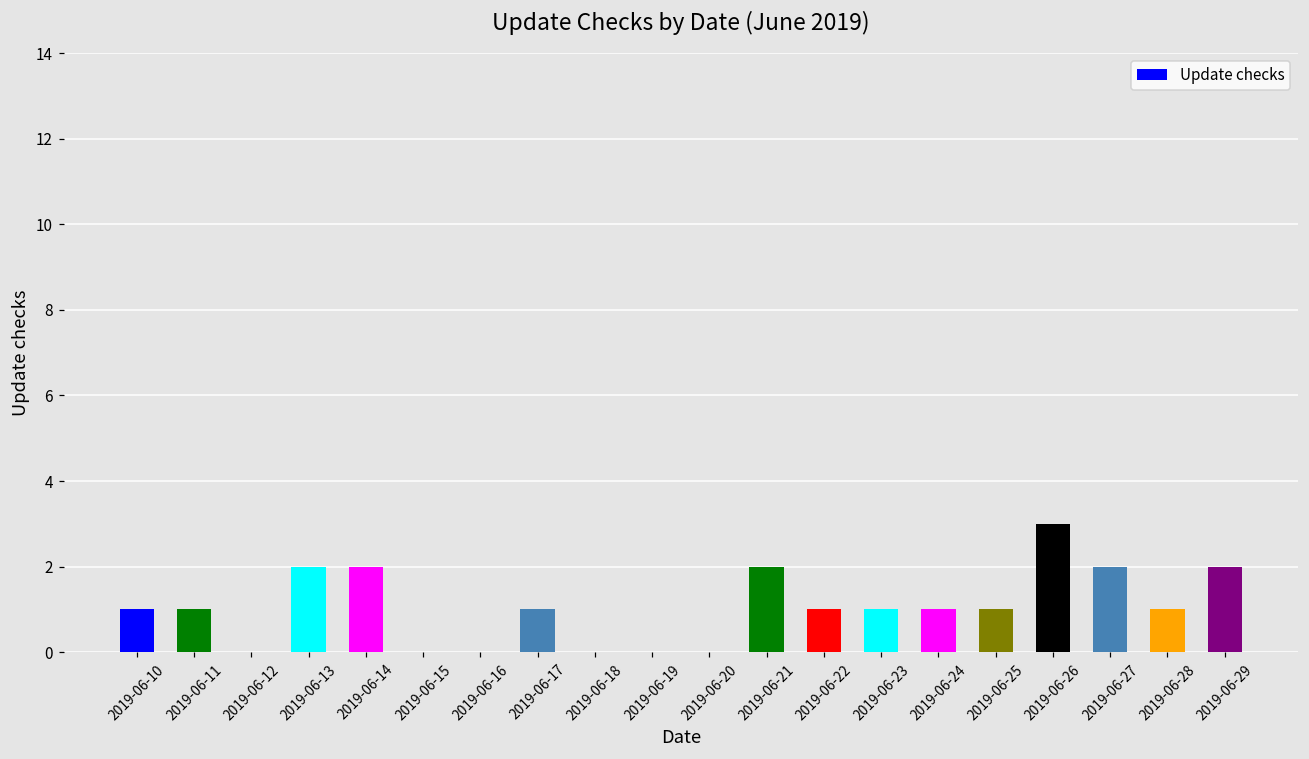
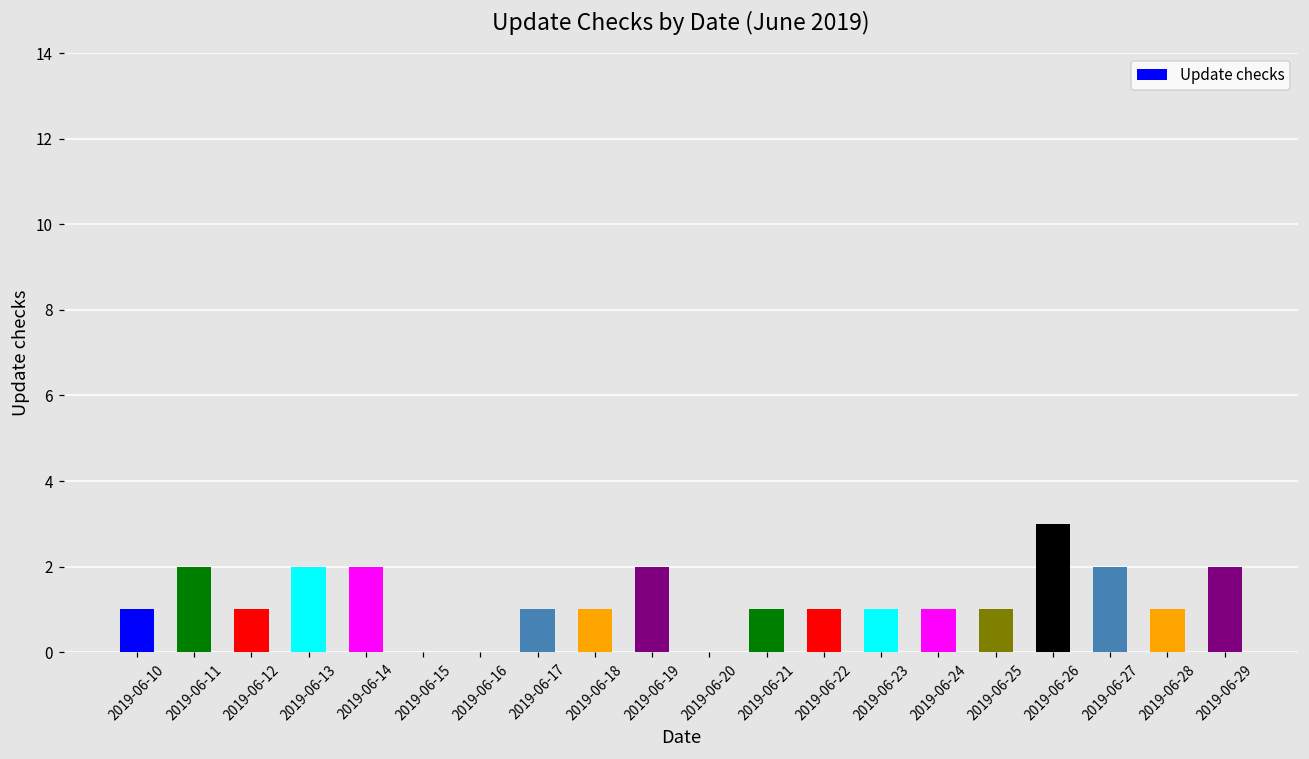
  {
    "2019-06-10": 1,
-   "2019-06-11": 1,
-   "2019-06-12": 0,
+   "2019-06-11": 2,
+   "2019-06-12": 1,
    "2019-06-13": 2,
    "2019-06-14": 2,
    "2019-06-15": 0,
    "2019-06-16": 0,
    "2019-06-17": 1,
-   "2019-06-18": 0,
-   "2019-06-19": 0,
+   "2019-06-18": 1,
+   "2019-06-19": 2,
    "2019-06-20": 0,
-   "2019-06-21": 2,
+   "2019-06-21": 1,
    "2019-06-22": 1,
    "2019-06-23": 1,
    "2019-06-24": 1,
    "2019-06-25": 1,
    "2019-06-26": 3,
    "2019-06-27": 2,
    "2019-06-28": 1,
    "2019-06-29": 2
  }
